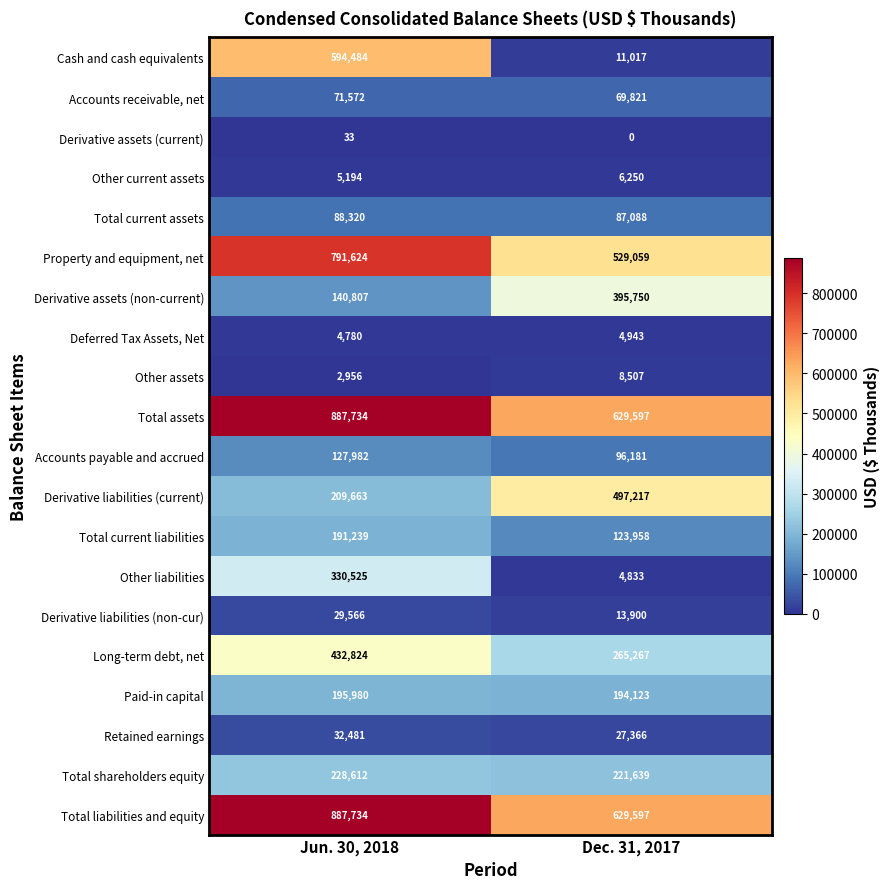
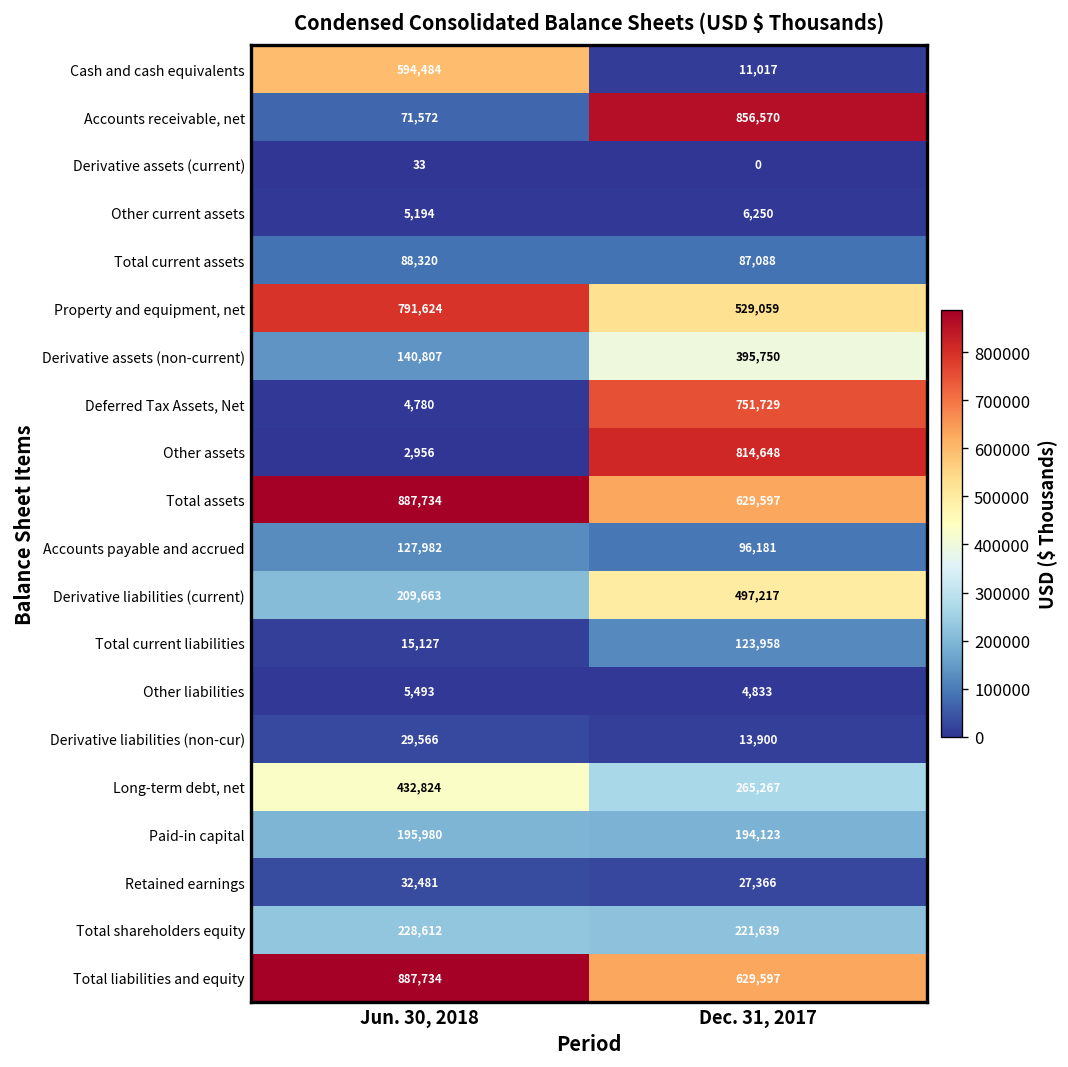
  {
    "Cash and cash equivalents": {
      "Jun. 30, 2018": "594,484",
      "Dec. 31, 2017": "11,017"
    },
    "Accounts receivable, net": {
      "Jun. 30, 2018": "71,572",
-     "Dec. 31, 2017": "69,821"
+     "Dec. 31, 2017": "856,570"
    },
    "Derivative assets (current)": {
      "Jun. 30, 2018": "33",
      "Dec. 31, 2017": "0"
    },
    "Other current assets": {
      "Jun. 30, 2018": "5,194",
      "Dec. 31, 2017": "6,250"
    },
    "Total current assets": {
      "Jun. 30, 2018": "88,320",
      "Dec. 31, 2017": "87,088"
    },
    "Property and equipment, net": {
      "Jun. 30, 2018": "791,624",
      "Dec. 31, 2017": "529,059"
    },
    "Derivative assets (non-current)": {
      "Jun. 30, 2018": "140,807",
      "Dec. 31, 2017": "395,750"
    },
    "Deferred Tax Assets, Net": {
      "Jun. 30, 2018": "4,780",
-     "Dec. 31, 2017": "4,943"
+     "Dec. 31, 2017": "751,729"
    },
    "Other assets": {
      "Jun. 30, 2018": "2,956",
-     "Dec. 31, 2017": "8,507"
+     "Dec. 31, 2017": "814,648"
    },
    "Total assets": {
      "Jun. 30, 2018": "887,734",
      "Dec. 31, 2017": "629,597"
    },
    "Accounts payable and accrued": {
      "Jun. 30, 2018": "127,982",
      "Dec. 31, 2017": "96,181"
    },
    "Derivative liabilities (current)": {
      "Jun. 30, 2018": "209,663",
      "Dec. 31, 2017": "497,217"
    },
    "Total current liabilities": {
-     "Jun. 30, 2018": "191,239",
+     "Jun. 30, 2018": "15,127",
      "Dec. 31, 2017": "123,958"
    },
    "Other liabilities": {
-     "Jun. 30, 2018": "330,525",
+     "Jun. 30, 2018": "5,493",
      "Dec. 31, 2017": "4,833"
    },
    "Derivative liabilities (non-cur)": {
      "Jun. 30, 2018": "29,566",
      "Dec. 31, 2017": "13,900"
    },
    "Long-term debt, net": {
      "Jun. 30, 2018": "432,824",
      "Dec. 31, 2017": "265,267"
    },
    "Paid-in capital": {
      "Jun. 30, 2018": "195,980",
      "Dec. 31, 2017": "194,123"
    },
    "Retained earnings": {
      "Jun. 30, 2018": "32,481",
      "Dec. 31, 2017": "27,366"
    },
    "Total shareholders equity": {
      "Jun. 30, 2018": "228,612",
      "Dec. 31, 2017": "221,639"
    },
    "Total liabilities and equity": {
      "Jun. 30, 2018": "887,734",
      "Dec. 31, 2017": "629,597"
    }
  }
